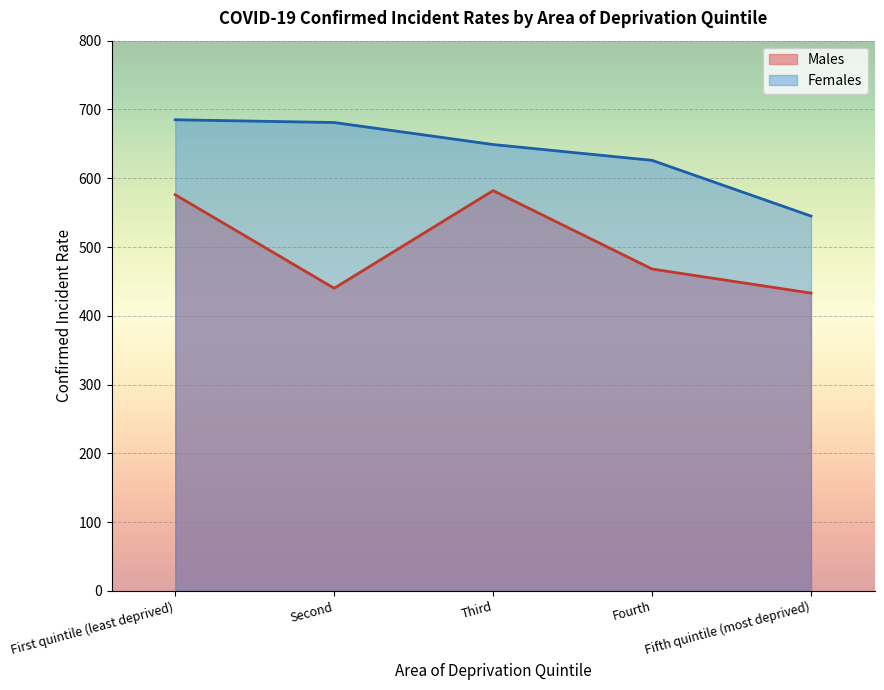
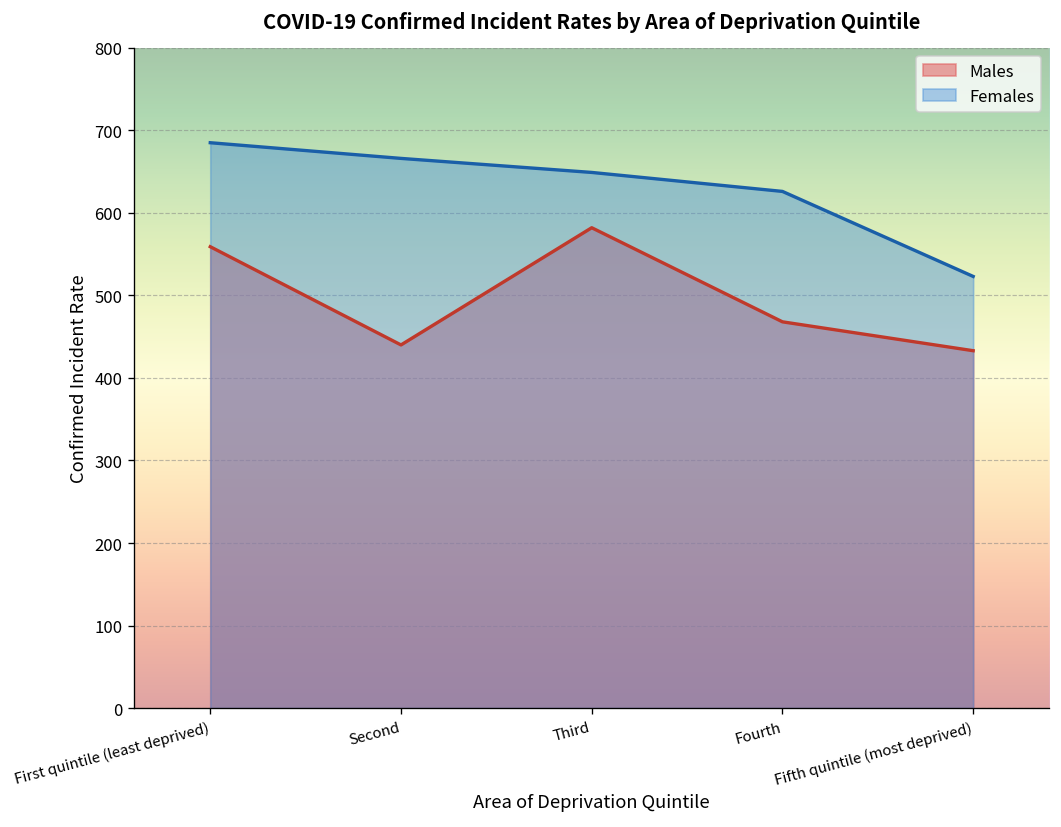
  {
    "Males": {
-     "First quintile (least deprived)": 580,
+     "First quintile (least deprived)": 560,
      "Second": 440,
      "Third": 580,
      "Fourth": 470,
      "Fifth quintile (most deprived)": 430
    },
    "Females": {
      "First quintile (least deprived)": 690,
-     "Second": 680,
+     "Second": 670,
      "Third": 650,
      "Fourth": 630,
-     "Fifth quintile (most deprived)": 550
+     "Fifth quintile (most deprived)": 520
    }
  }
